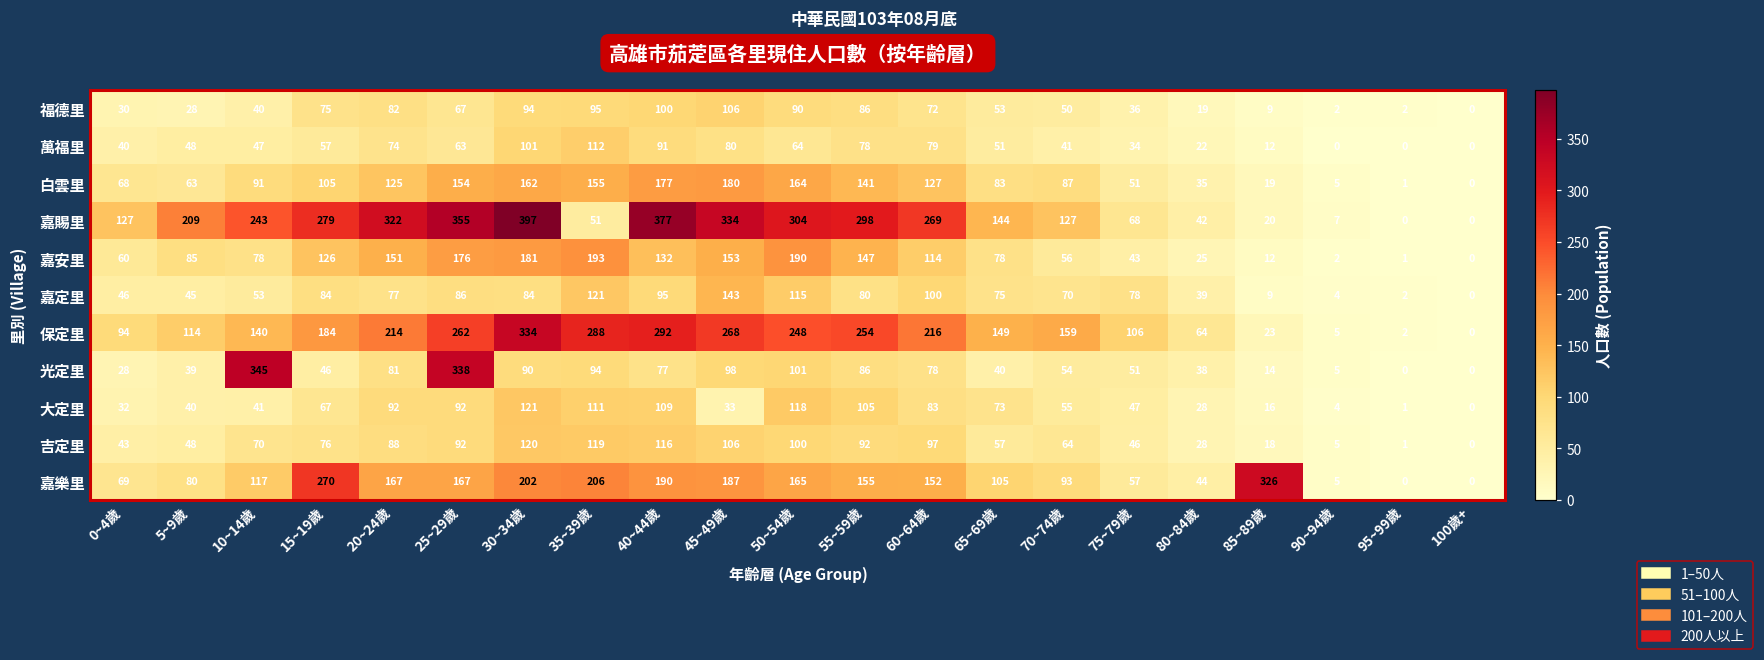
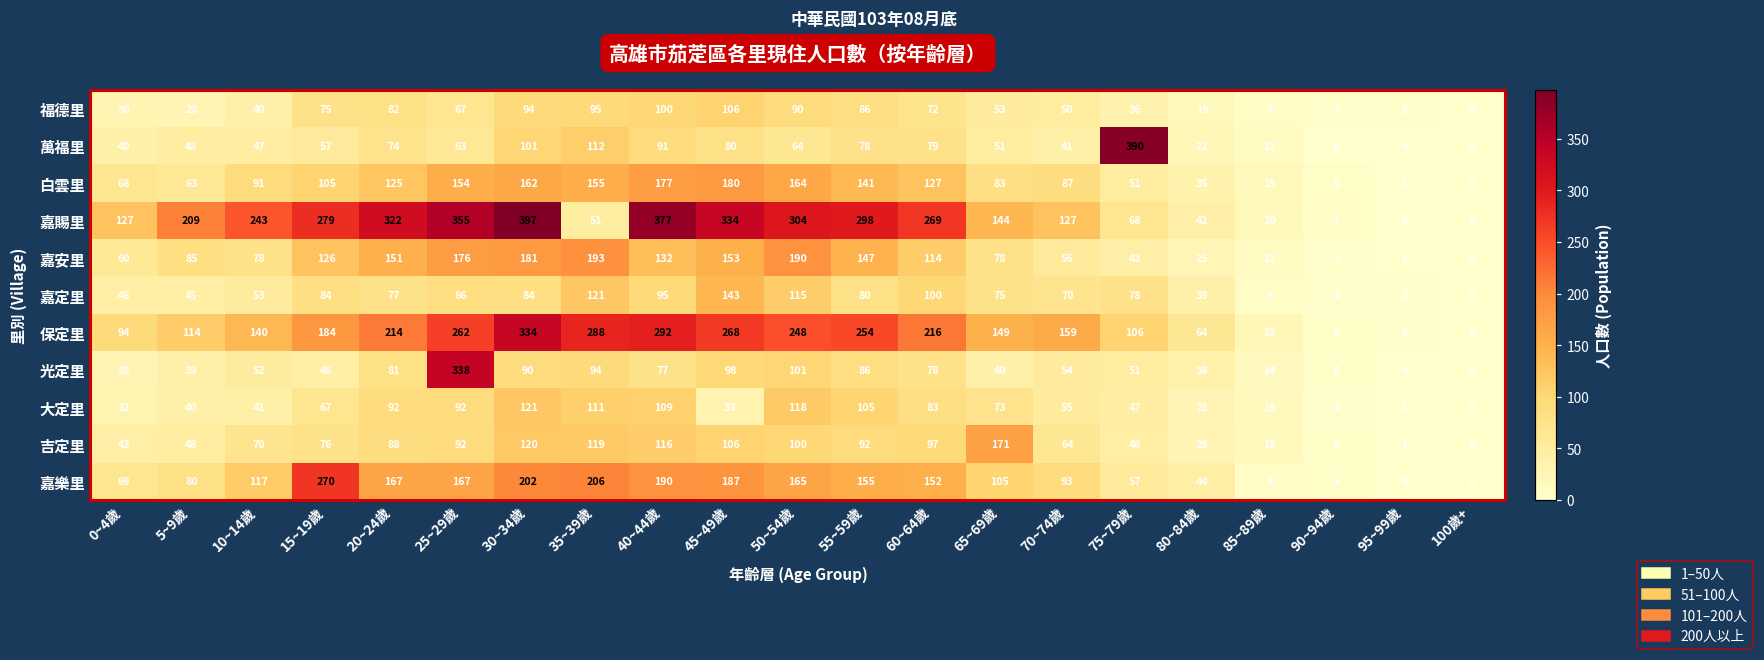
  {
    "萬福里": {
      "0~4歲": 40,
      "5~9歲": 48,
      "10~14歲": 47,
      "15~19歲": 57,
      "20~24歲": 74,
      "25~29歲": 63,
      "30~34歲": 101,
      "35~39歲": 112,
      "40~44歲": 91,
      "45~49歲": 80,
      "50~54歲": 64,
      "55~59歲": 78,
      "60~64歲": 79,
      "65~69歲": 51,
      "70~74歲": 41,
-     "75~79歲": 34,
+     "75~79歲": 390,
      "80~84歲": 22,
      "85~89歲": 12,
      "90~94歲": 0,
      "95~99歲": 0
    },
    "光定里": {
      "0~4歲": 28,
      "5~9歲": 39,
-     "10~14歲": 345,
+     "10~14歲": 52,
      "15~19歲": 46,
      "20~24歲": 81,
      "25~29歲": 338,
      "30~34歲": 90,
      "35~39歲": 94,
      "40~44歲": 77,
      "45~49歲": 98,
      "50~54歲": 101,
      "55~59歲": 86,
      "60~64歲": 78,
      "65~69歲": 40,
      "70~74歲": 54,
      "75~79歲": 51,
      "80~84歲": 38,
      "85~89歲": 14,
      "90~94歲": 5,
      "95~99歲": 0
    },
    "吉定里": {
      "0~4歲": 43,
      "5~9歲": 48,
      "10~14歲": 70,
      "15~19歲": 76,
      "20~24歲": 88,
      "25~29歲": 92,
      "30~34歲": 120,
      "35~39歲": 119,
      "40~44歲": 116,
      "45~49歲": 106,
      "50~54歲": 100,
      "55~59歲": 92,
      "60~64歲": 97,
-     "65~69歲": 57,
+     "65~69歲": 171,
      "70~74歲": 64,
      "75~79歲": 46,
      "80~84歲": 28,
      "85~89歲": 18,
      "90~94歲": 5,
      "95~99歲": 1
    },
    "嘉樂里": {
      "0~4歲": 69,
      "5~9歲": 80,
      "10~14歲": 117,
      "15~19歲": 270,
      "20~24歲": 167,
      "25~29歲": 167,
      "30~34歲": 202,
      "35~39歲": 206,
      "40~44歲": 190,
      "45~49歲": 187,
      "50~54歲": 165,
      "55~59歲": 155,
      "60~64歲": 152,
      "65~69歲": 105,
      "70~74歲": 93,
      "75~79歲": 57,
      "80~84歲": 44,
-     "85~89歲": 326,
+     "85~89歲": 8,
      "90~94歲": 5,
      "95~99歲": 0
    }
  }
